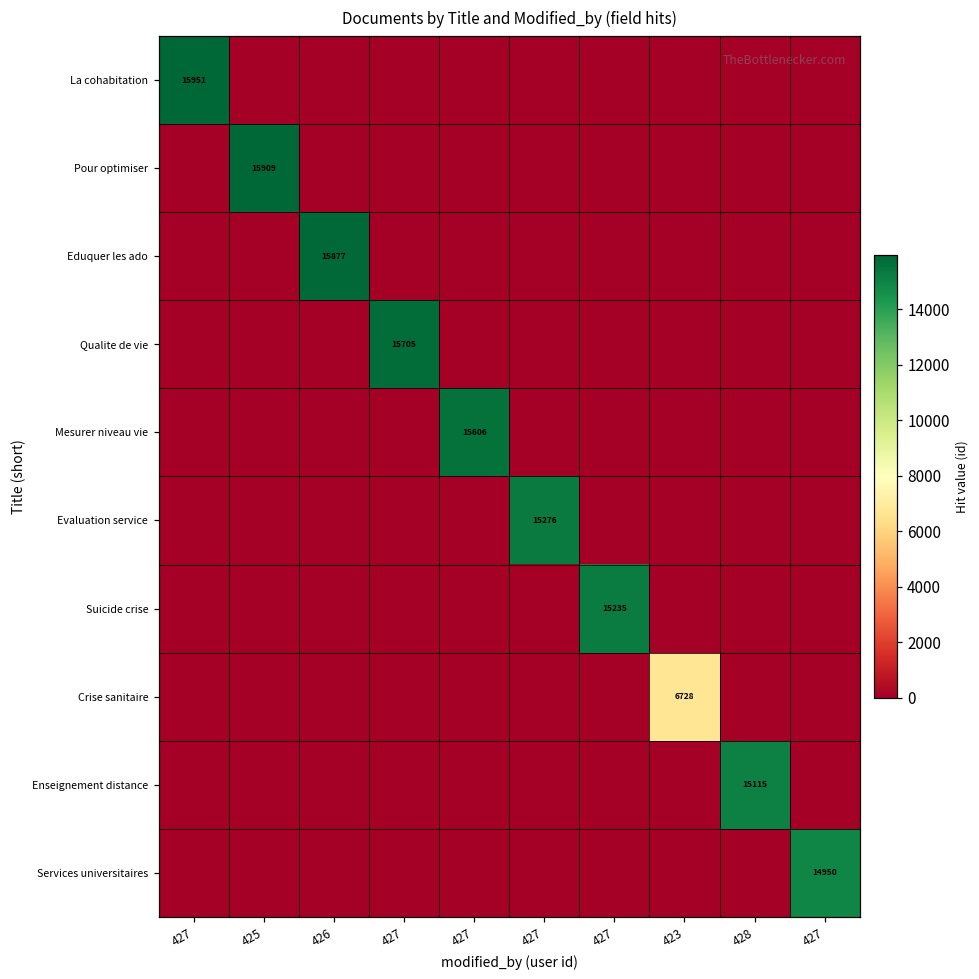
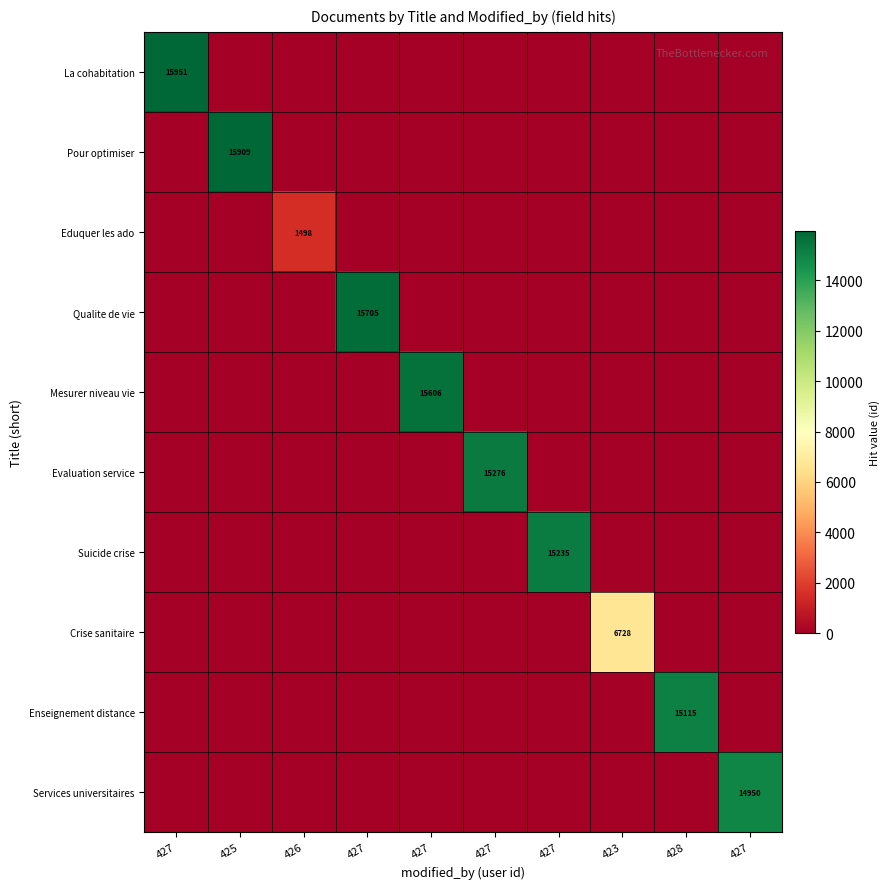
  {
    "Pour optimiser": {
      "425": 15909
    },
    "Eduquer les ado": {
-     "426": 15877
+     "426": 1498
    },
    "Crise sanitaire": {
      "423": 6728
    },
    "Enseignement distance": {
      "428": 15115
    }
  }
